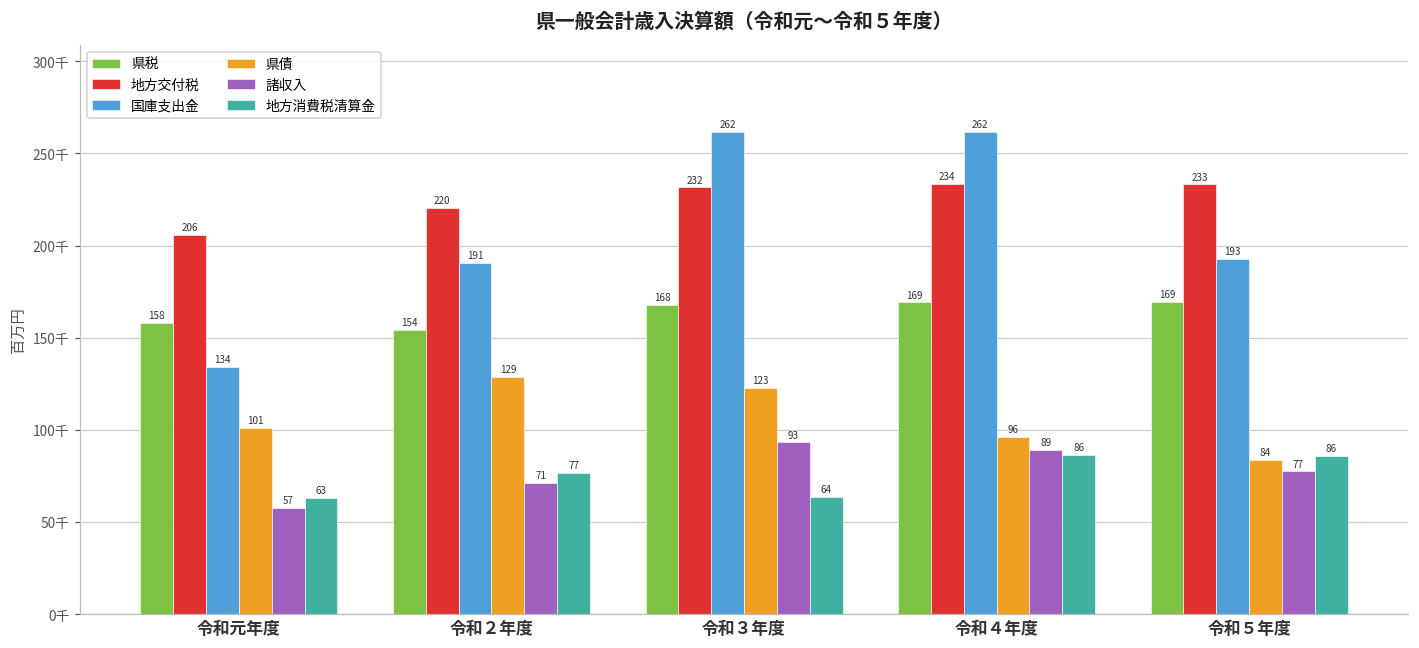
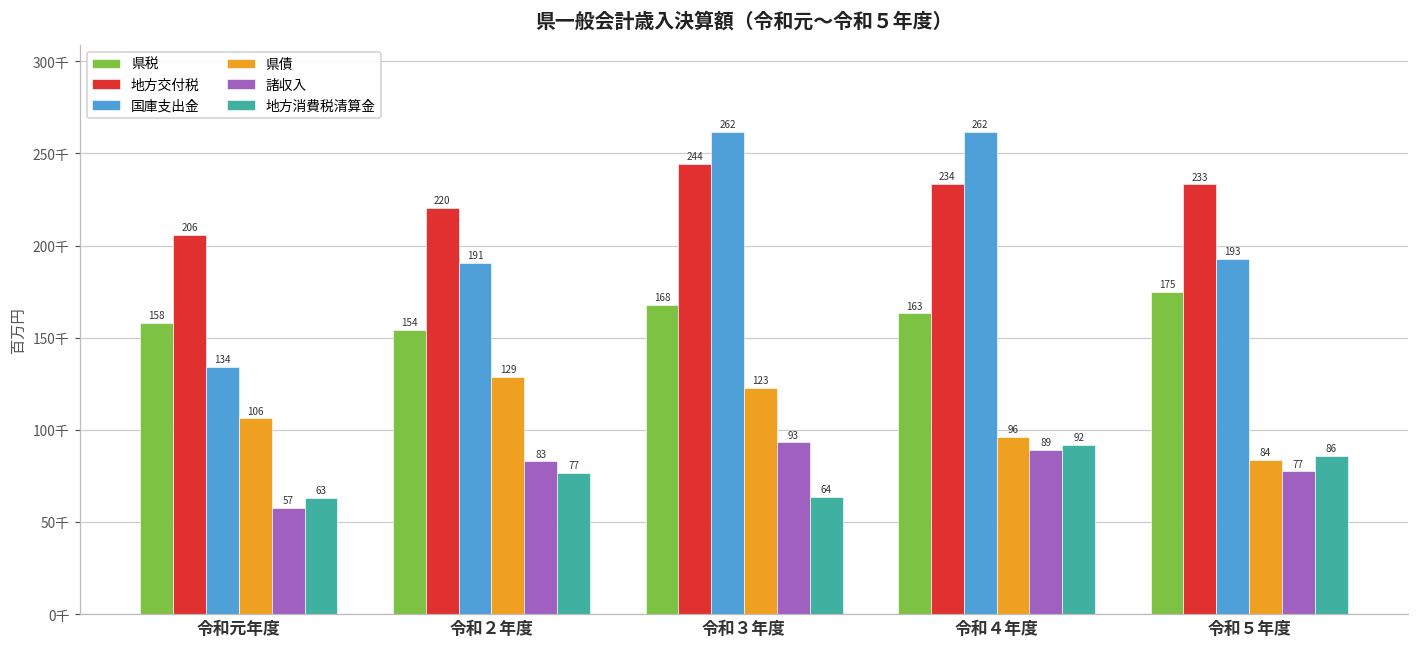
  {
    "県税": {
-     "令和４年度": 169,
-     "令和５年度": 169
+     "令和４年度": 163,
+     "令和５年度": 175
    },
    "地方交付税": {
-     "令和３年度": 232
+     "令和３年度": 244
    },
    "県債": {
-     "令和元年度": 101
+     "令和元年度": 106
    },
    "諸収入": {
-     "令和２年度": 71
+     "令和２年度": 83
    },
    "地方消費税清算金": {
-     "令和４年度": 86
+     "令和４年度": 92
    }
  }
